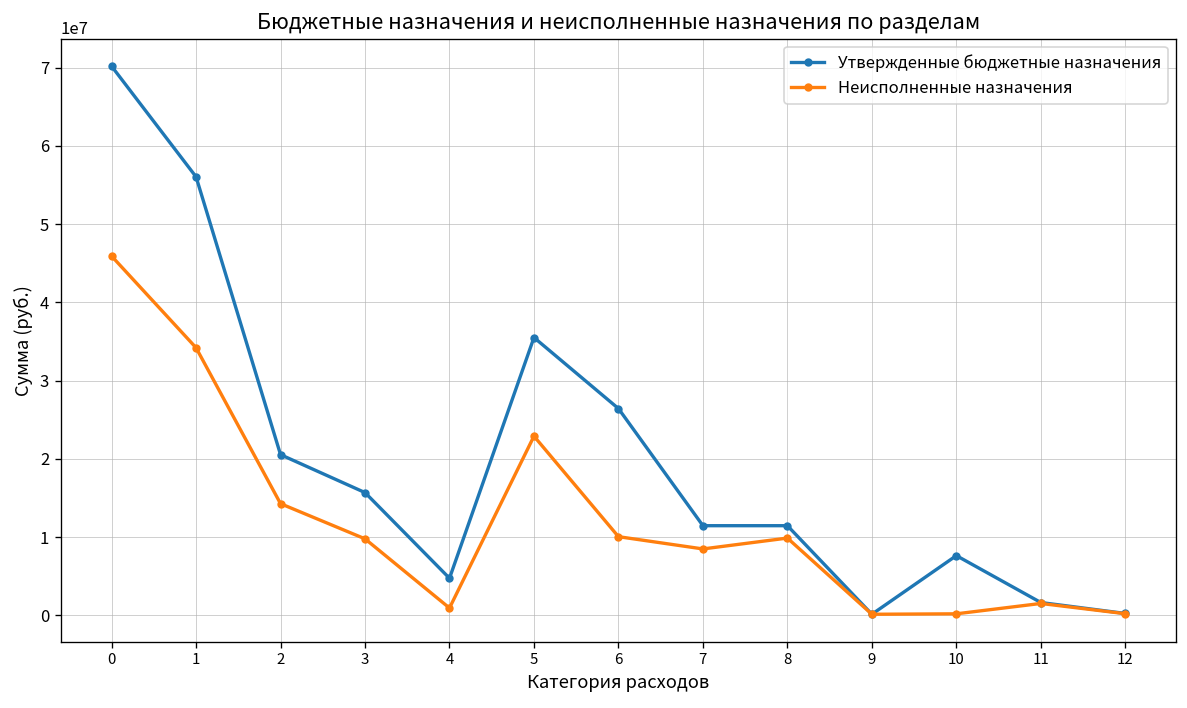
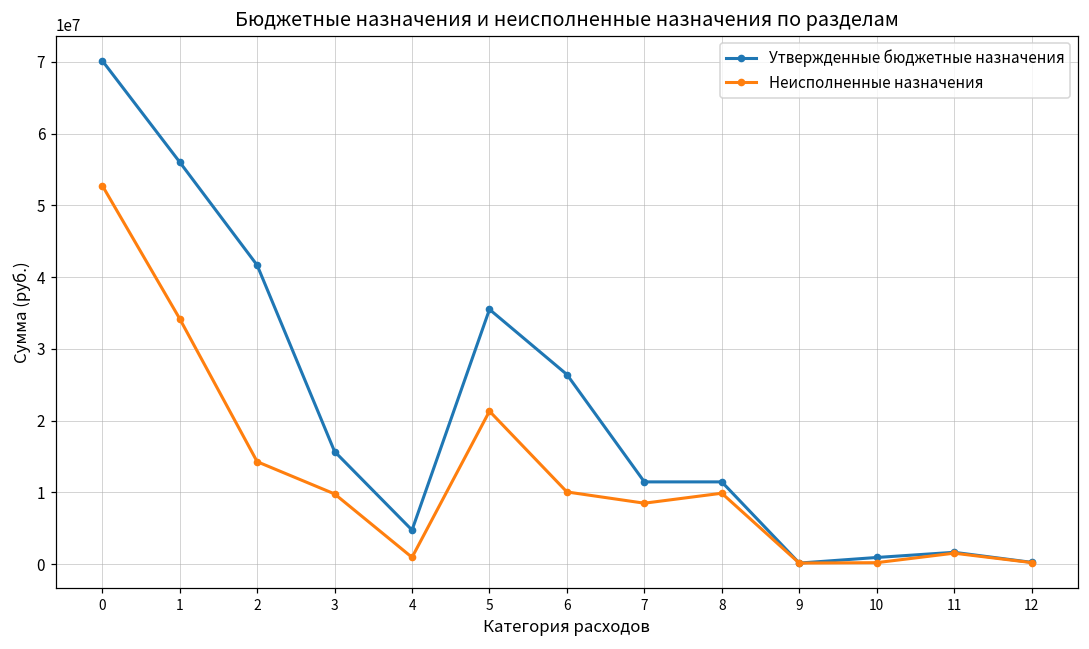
  {
    "Утвержденные бюджетные назначения": {
      "0": 70000000,
      "1": 56000000,
-     "2": 21000000,
+     "2": 42000000,
      "3": 16000000,
      "4": 5000000,
      "5": 35000000,
      "6": 26000000,
      "7": 11000000,
      "8": 11000000,
-     "10": 8000000
+     "10": 1000000
    },
    "Неисполненные назначения": {
-     "0": 46000000,
+     "0": 53000000,
      "1": 34000000,
      "2": 14000000,
      "3": 10000000,
      "4": 1000000,
-     "5": 23000000,
+     "5": 21000000,
      "6": 10000000,
      "7": 8000000,
      "8": 10000000,
      "10": 0
    }
  }
